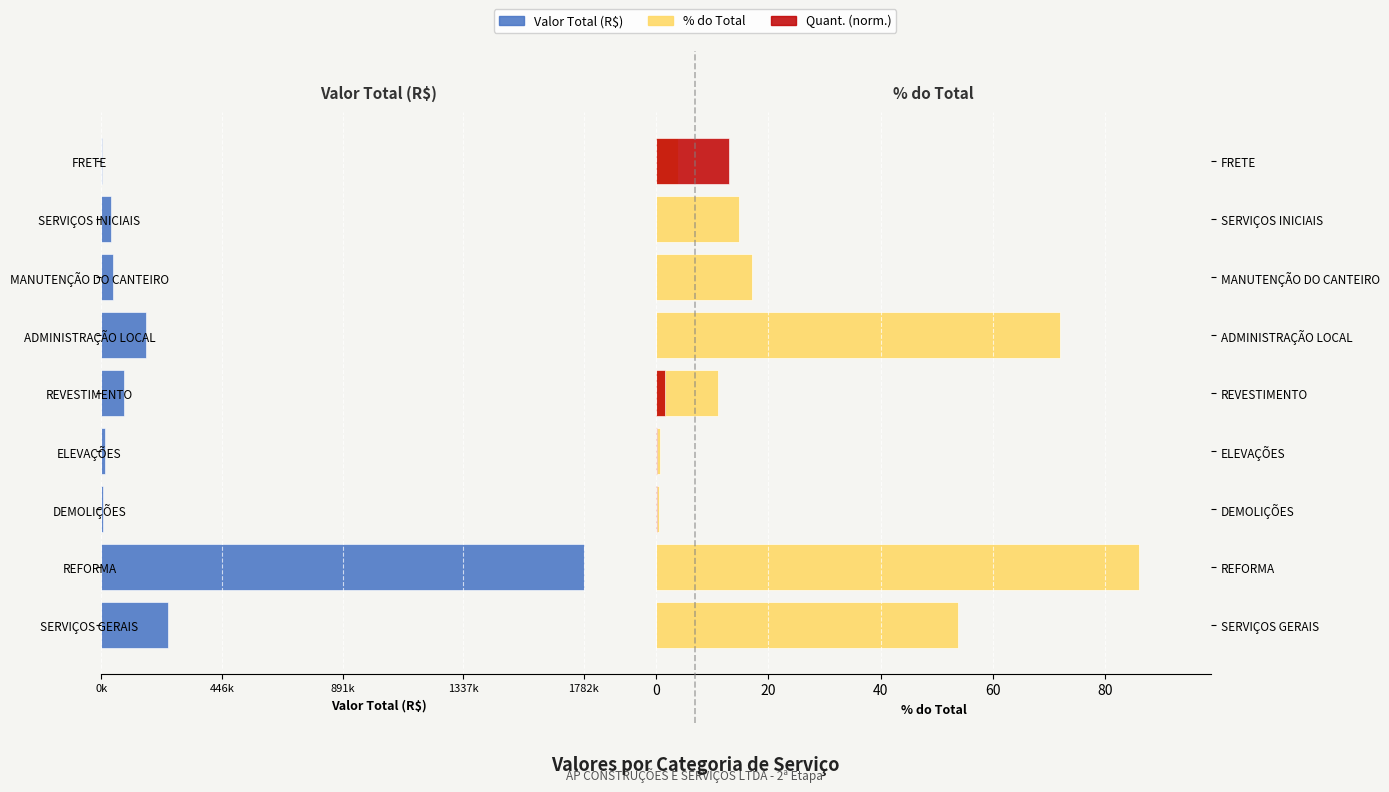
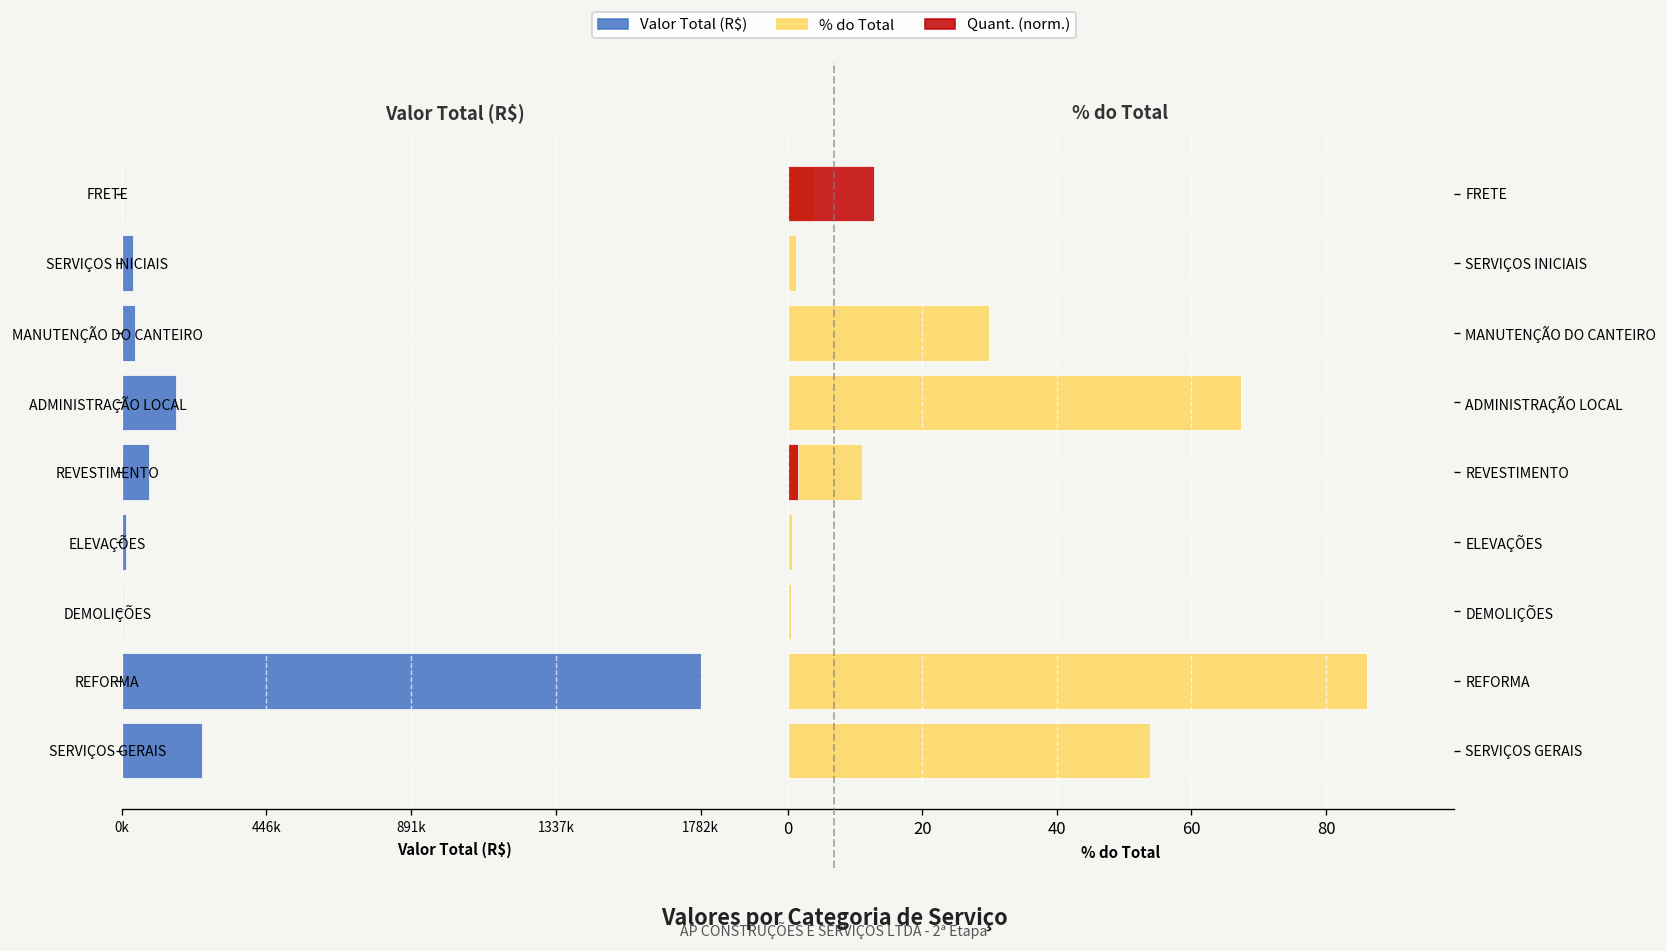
  {
    "% do Total": {
      "% do Total": {
-       "SERVIÇOS INICIAIS": 15,
-       "MANUTENÇÃO DO CANTEIRO": 17,
-       "ADMINISTRAÇÃO LOCAL": 72,
+       "SERVIÇOS INICIAIS": 1,
+       "MANUTENÇÃO DO CANTEIRO": 30,
+       "ADMINISTRAÇÃO LOCAL": 67,
        "REVESTIMENTO": 11,
        "ELEVAÇÕES": 1,
        "DEMOLIÇÕES": 0,
        "REFORMA": 86,
        "SERVIÇOS GERAIS": 54
      }
    }
  }
